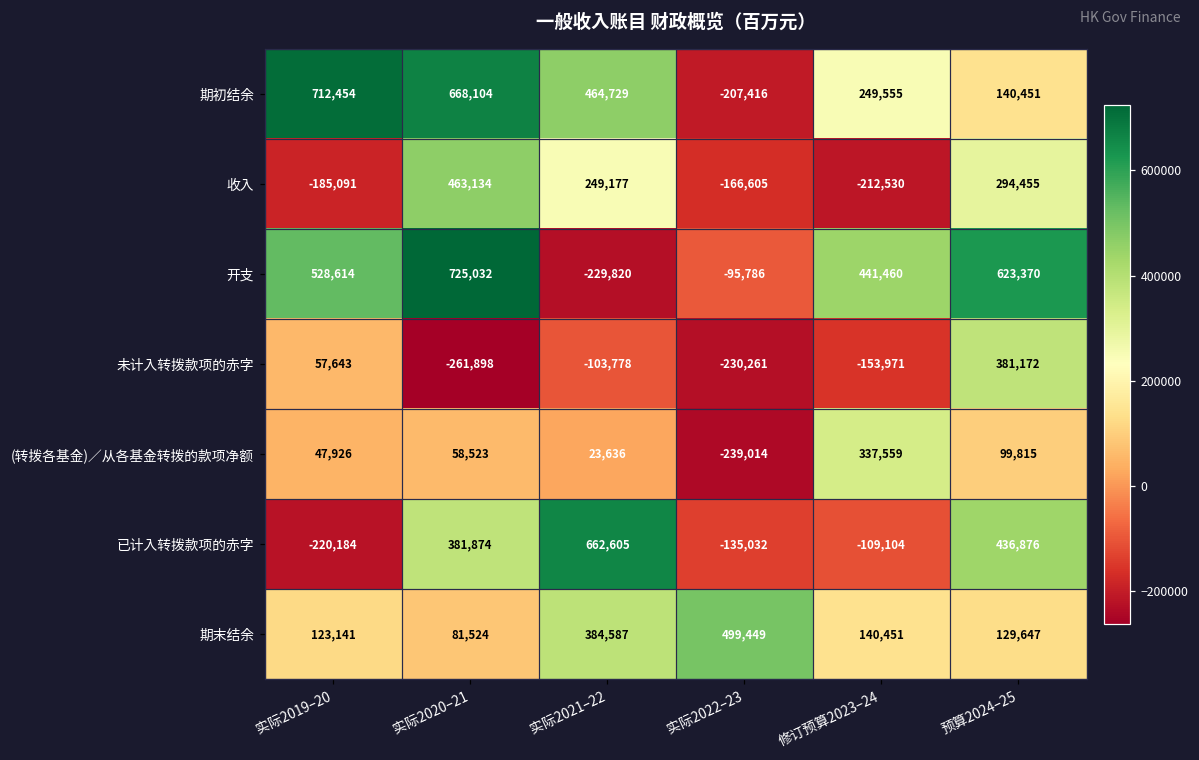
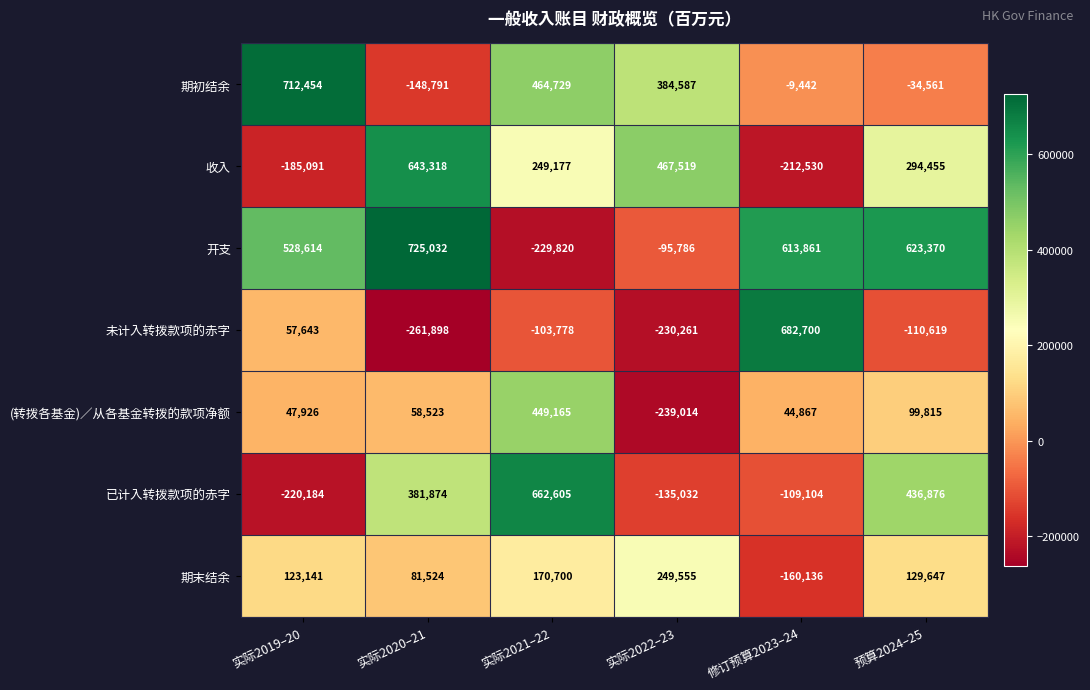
  {
    "期初结余": {
      "实际2019–20": "712,454",
-     "实际2020–21": "668,104",
+     "实际2020–21": "-148,791",
      "实际2021–22": "464,729",
-     "实际2022–23": "-207,416",
-     "修订预算2023–24": "249,555",
-     "预算2024–25": "140,451"
+     "实际2022–23": "384,587",
+     "修订预算2023–24": "-9,442",
+     "预算2024–25": "-34,561"
    },
    "收入": {
      "实际2019–20": "-185,091",
-     "实际2020–21": "463,134",
+     "实际2020–21": "643,318",
      "实际2021–22": "249,177",
-     "实际2022–23": "-166,605",
+     "实际2022–23": "467,519",
      "修订预算2023–24": "-212,530",
      "预算2024–25": "294,455"
    },
    "开支": {
      "实际2019–20": "528,614",
      "实际2020–21": "725,032",
      "实际2021–22": "-229,820",
      "实际2022–23": "-95,786",
-     "修订预算2023–24": "441,460",
+     "修订预算2023–24": "613,861",
      "预算2024–25": "623,370"
    },
    "未计入转拨款项的赤字": {
      "实际2019–20": "57,643",
      "实际2020–21": "-261,898",
      "实际2021–22": "-103,778",
      "实际2022–23": "-230,261",
-     "修订预算2023–24": "-153,971",
-     "预算2024–25": "381,172"
+     "修订预算2023–24": "682,700",
+     "预算2024–25": "-110,619"
    },
    "(转拨各基金)／从各基金转拨的款项净额": {
      "实际2019–20": "47,926",
      "实际2020–21": "58,523",
-     "实际2021–22": "23,636",
+     "实际2021–22": "449,165",
      "实际2022–23": "-239,014",
-     "修订预算2023–24": "337,559",
+     "修订预算2023–24": "44,867",
      "预算2024–25": "99,815"
    },
    "已计入转拨款项的赤字": {
      "实际2019–20": "-220,184",
      "实际2020–21": "381,874",
      "实际2021–22": "662,605",
      "实际2022–23": "-135,032",
      "修订预算2023–24": "-109,104",
      "预算2024–25": "436,876"
    },
    "期末结余": {
      "实际2019–20": "123,141",
      "实际2020–21": "81,524",
-     "实际2021–22": "384,587",
-     "实际2022–23": "499,449",
-     "修订预算2023–24": "140,451",
+     "实际2021–22": "170,700",
+     "实际2022–23": "249,555",
+     "修订预算2023–24": "-160,136",
      "预算2024–25": "129,647"
    }
  }
